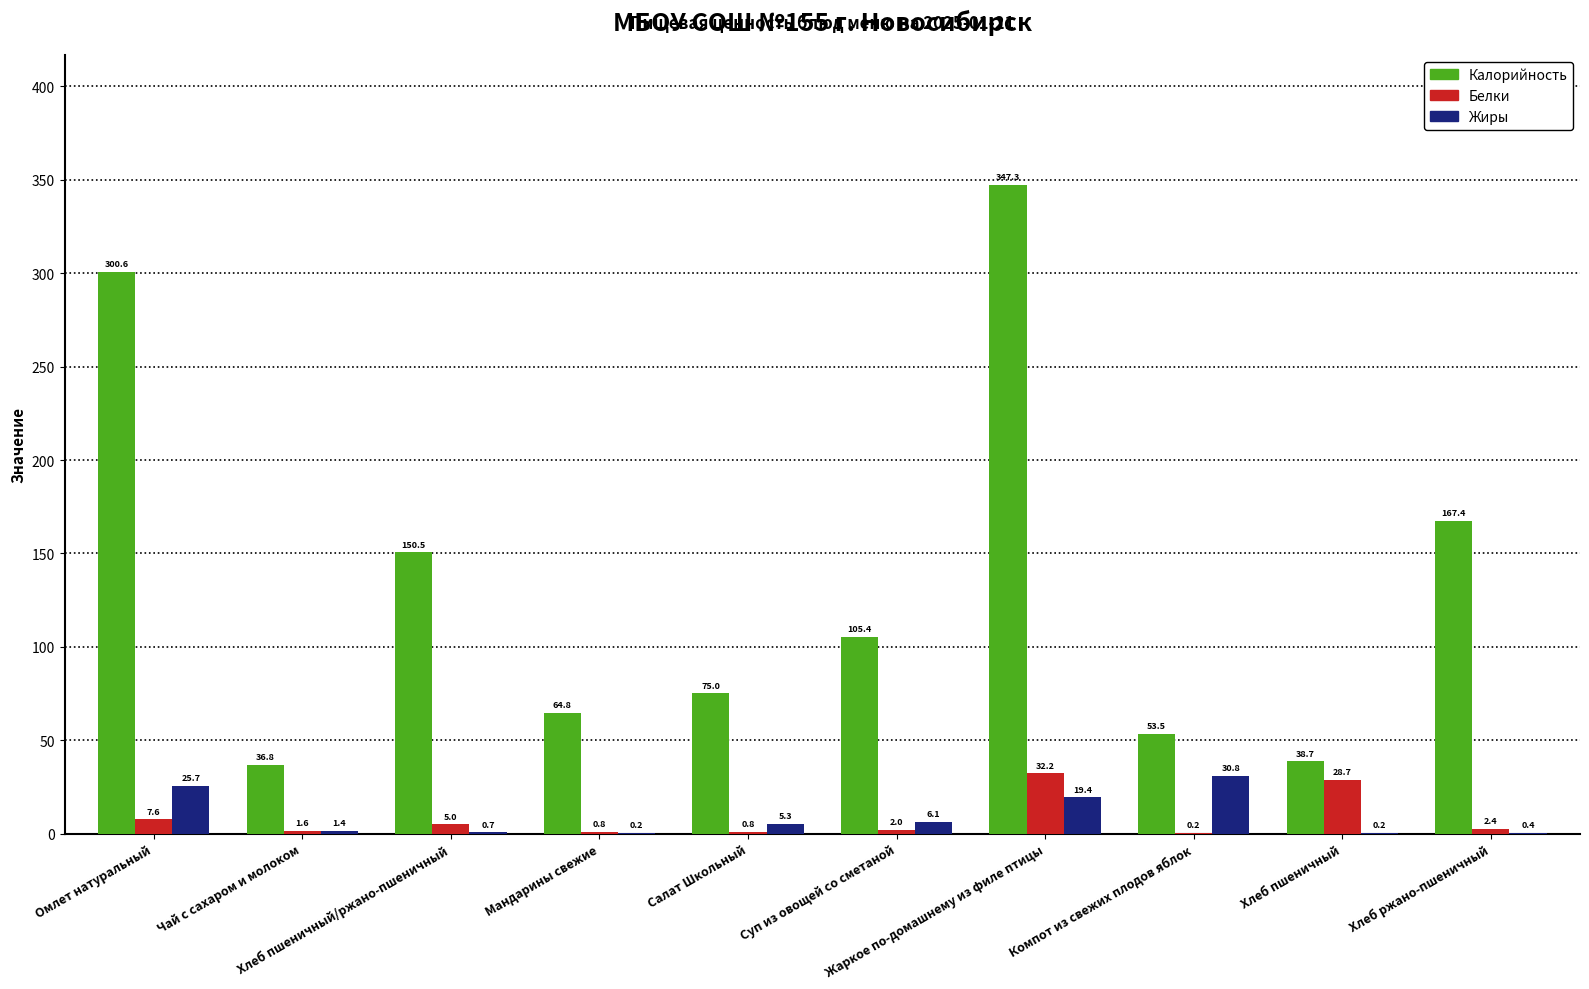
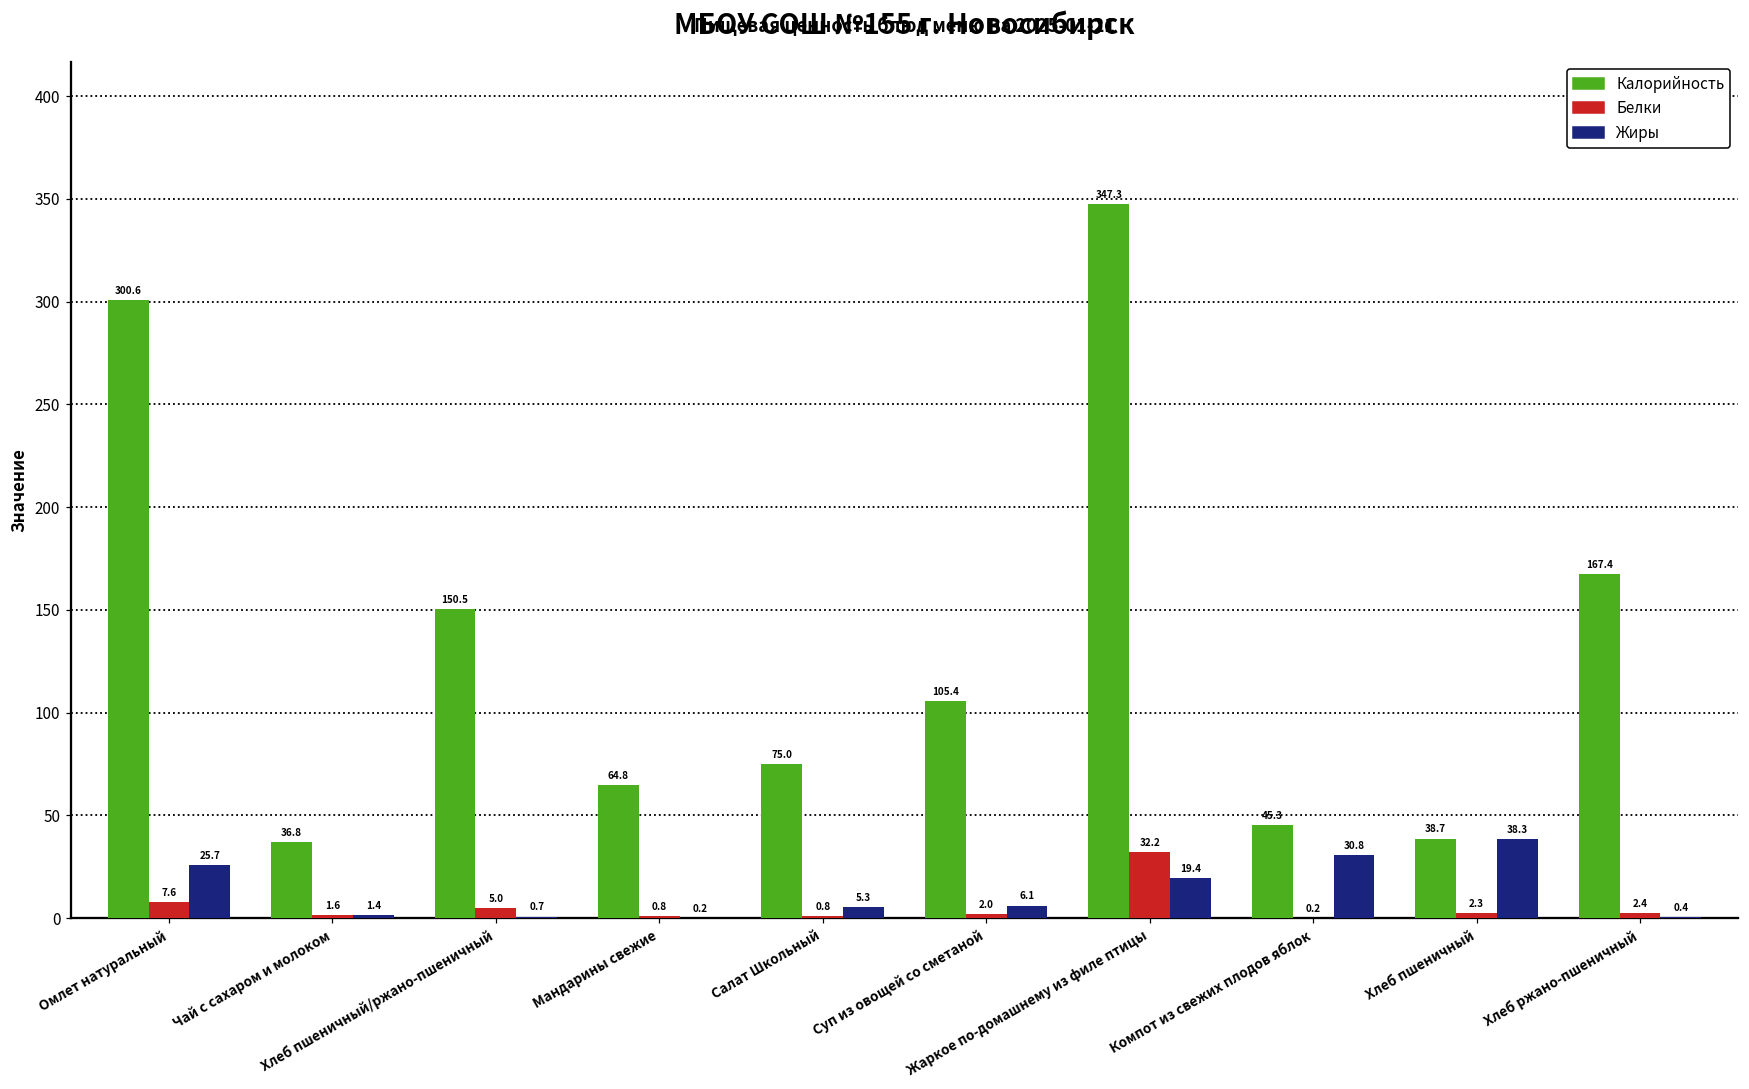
  {
    "Калорийность": {
      "Омлет натуральный": 300.6,
      "Чай с сахаром и молоком": 36.8,
      "Хлеб пшеничный/ржано-пшеничный": 150.5,
      "Мандарины свежие": 64.8,
      "Салат Школьный": 75.0,
      "Суп из овощей со сметаной": 105.4,
      "Жаркое по-домашнему из филе птицы": 347.3,
-     "Компот из свежих плодов яблок": 53.5,
+     "Компот из свежих плодов яблок": 45.3,
      "Хлеб пшеничный": 38.7,
      "Хлеб ржано-пшеничный": 167.4
    },
    "Белки": {
      "Омлет натуральный": 7.6,
      "Чай с сахаром и молоком": 1.6,
      "Хлеб пшеничный/ржано-пшеничный": 5.0,
      "Мандарины свежие": 0.8,
      "Салат Школьный": 0.8,
      "Суп из овощей со сметаной": 2.0,
      "Жаркое по-домашнему из филе птицы": 32.2,
      "Компот из свежих плодов яблок": 0.2,
-     "Хлеб пшеничный": 28.7,
+     "Хлеб пшеничный": 2.3,
      "Хлеб ржано-пшеничный": 2.4
    },
    "Жиры": {
      "Омлет натуральный": 25.7,
      "Чай с сахаром и молоком": 1.4,
      "Хлеб пшеничный/ржано-пшеничный": 0.7,
      "Мандарины свежие": 0.2,
      "Салат Школьный": 5.3,
      "Суп из овощей со сметаной": 6.1,
      "Жаркое по-домашнему из филе птицы": 19.4,
      "Компот из свежих плодов яблок": 30.8,
-     "Хлеб пшеничный": 0.2,
+     "Хлеб пшеничный": 38.3,
      "Хлеб ржано-пшеничный": 0.4
    }
  }
